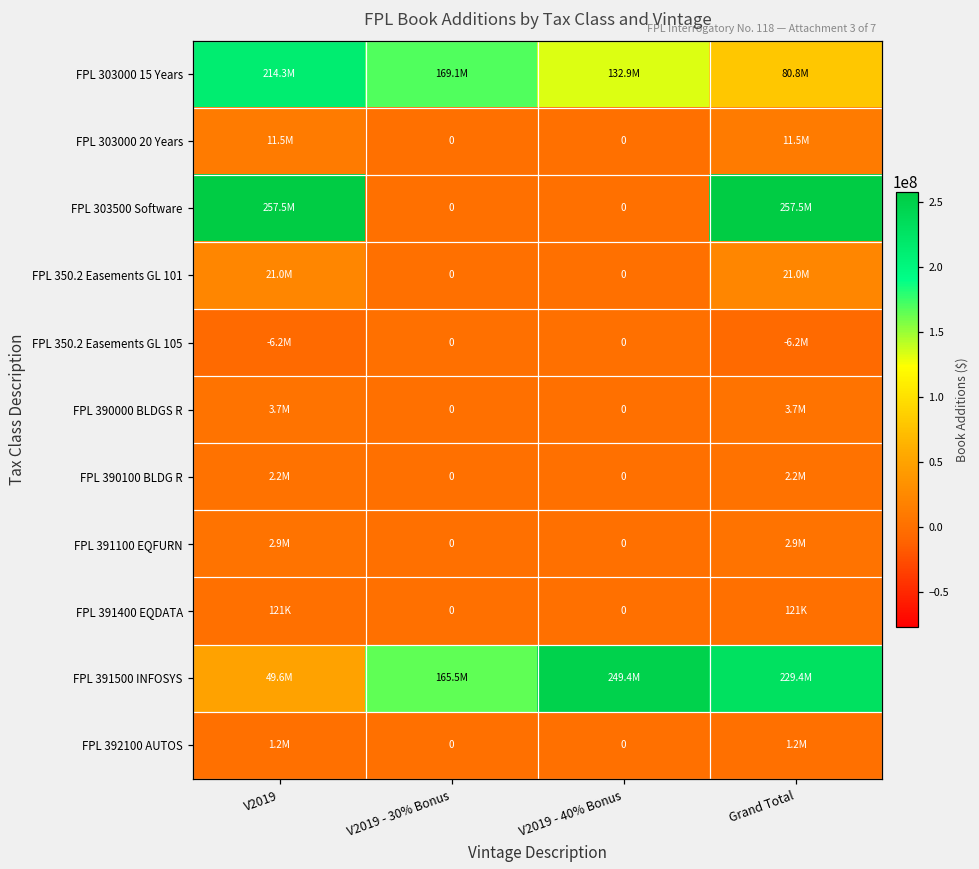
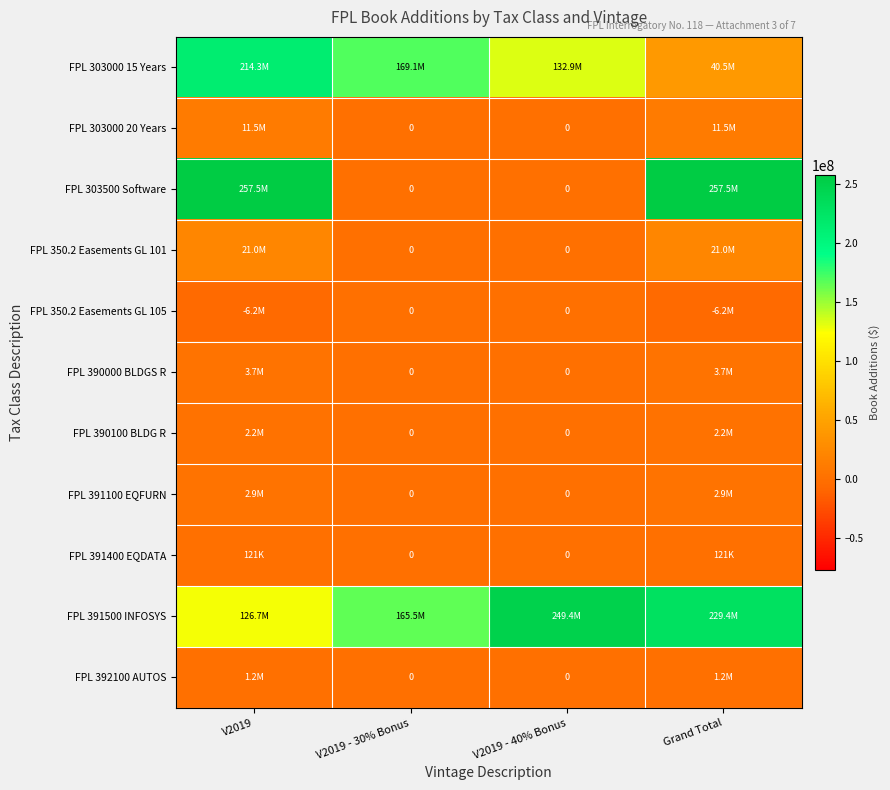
  {
    "FPL 303000 15 Years": {
      "V2019": "214.3M",
      "V2019 - 30% Bonus": "169.1M",
      "V2019 - 40% Bonus": "132.9M",
-     "Grand Total": "80.8M"
+     "Grand Total": "40.5M"
    },
    "FPL 303000 20 Years": {
      "V2019": "11.5M",
      "V2019 - 30% Bonus": "0",
      "V2019 - 40% Bonus": "0",
      "Grand Total": "11.5M"
    },
    "FPL 303500 Software": {
      "V2019": "257.5M",
      "V2019 - 30% Bonus": "0",
      "V2019 - 40% Bonus": "0",
      "Grand Total": "257.5M"
    },
    "FPL 350.2 Easements GL 101": {
      "V2019": "21.0M",
      "V2019 - 30% Bonus": "0",
      "V2019 - 40% Bonus": "0",
      "Grand Total": "21.0M"
    },
    "FPL 350.2 Easements GL 105": {
      "V2019": "-6.2M",
      "V2019 - 30% Bonus": "0",
      "V2019 - 40% Bonus": "0",
      "Grand Total": "-6.2M"
    },
    "FPL 390000 BLDGS R": {
      "V2019": "3.7M",
      "V2019 - 30% Bonus": "0",
      "V2019 - 40% Bonus": "0",
      "Grand Total": "3.7M"
    },
    "FPL 390100 BLDG R": {
      "V2019": "2.2M",
      "V2019 - 30% Bonus": "0",
      "V2019 - 40% Bonus": "0",
      "Grand Total": "2.2M"
    },
    "FPL 391100 EQFURN": {
      "V2019": "2.9M",
      "V2019 - 30% Bonus": "0",
      "V2019 - 40% Bonus": "0",
      "Grand Total": "2.9M"
    },
    "FPL 391400 EQDATA": {
      "V2019": "121K",
      "V2019 - 30% Bonus": "0",
      "V2019 - 40% Bonus": "0",
      "Grand Total": "121K"
    },
    "FPL 391500 INFOSYS": {
-     "V2019": "49.6M",
+     "V2019": "126.7M",
      "V2019 - 30% Bonus": "165.5M",
      "V2019 - 40% Bonus": "249.4M",
      "Grand Total": "229.4M"
    },
    "FPL 392100 AUTOS": {
      "V2019": "1.2M",
      "V2019 - 30% Bonus": "0",
      "V2019 - 40% Bonus": "0",
      "Grand Total": "1.2M"
    }
  }
